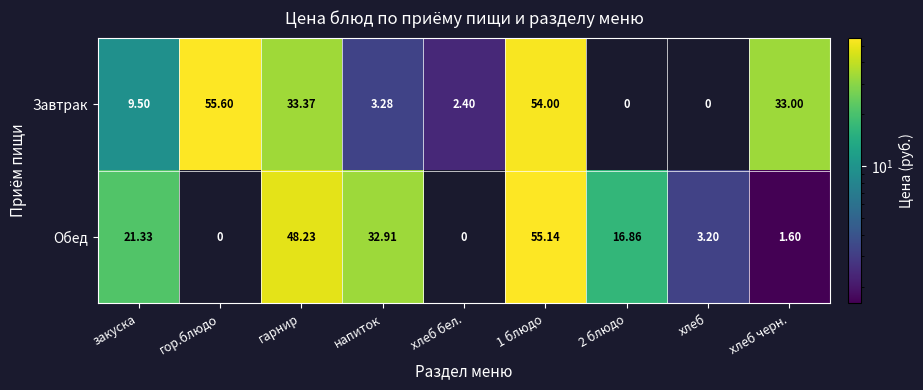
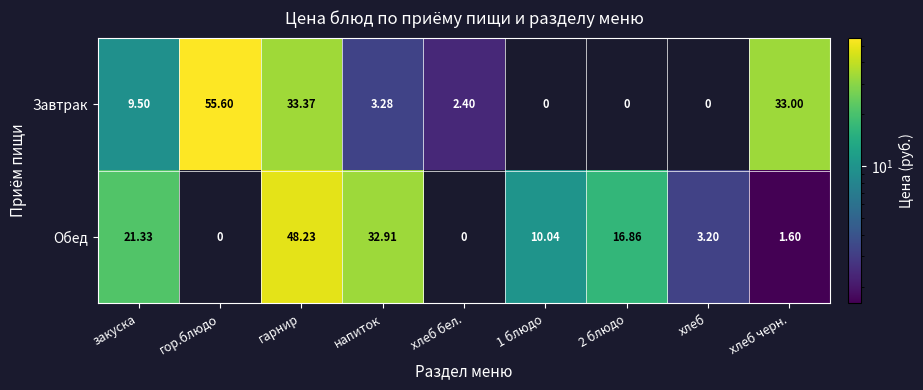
  {
    "Завтрак": {
      "закуска": 9.50,
      "гор.блюдо": 55.60,
      "гарнир": 33.37,
      "напиток": 3.28,
      "хлеб бел.": 2.40,
-     "1 блюдо": 54.00,
+     "1 блюдо": 0,
      "2 блюдо": 0,
      "хлеб": 0,
      "хлеб черн.": 33.00
    },
    "Обед": {
      "закуска": 21.33,
      "гор.блюдо": 0,
      "гарнир": 48.23,
      "напиток": 32.91,
      "хлеб бел.": 0,
-     "1 блюдо": 55.14,
+     "1 блюдо": 10.04,
      "2 блюдо": 16.86,
      "хлеб": 3.20,
      "хлеб черн.": 1.60
    }
  }
